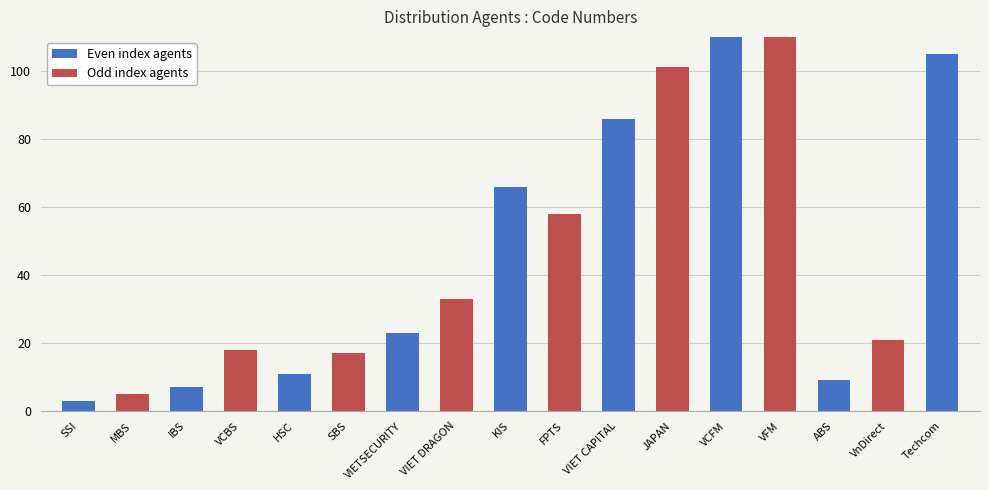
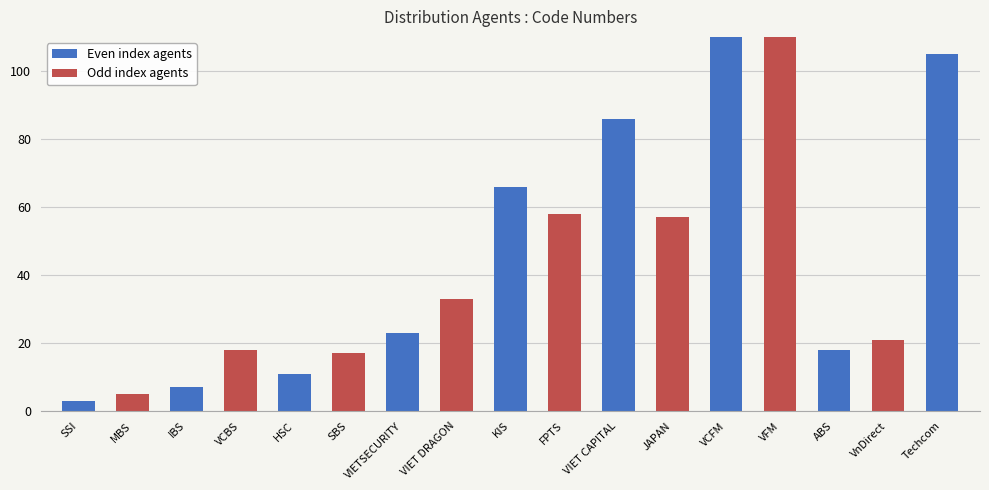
  {
    "SSI": 3,
    "MBS": 5,
    "IBS": 7,
    "VCBS": 18,
    "HSC": 11,
    "SBS": 17,
    "VIETSECURITY": 23,
    "VIET DRAGON": 33,
    "KIS": 66,
    "FPTS": 58,
    "VIET CAPITAL": 86,
-   "JAPAN": 101,
-   "ABS": 9,
+   "JAPAN": 57,
+   "ABS": 18,
    "VnDirect": 21,
    "Techcom": 105
  }
